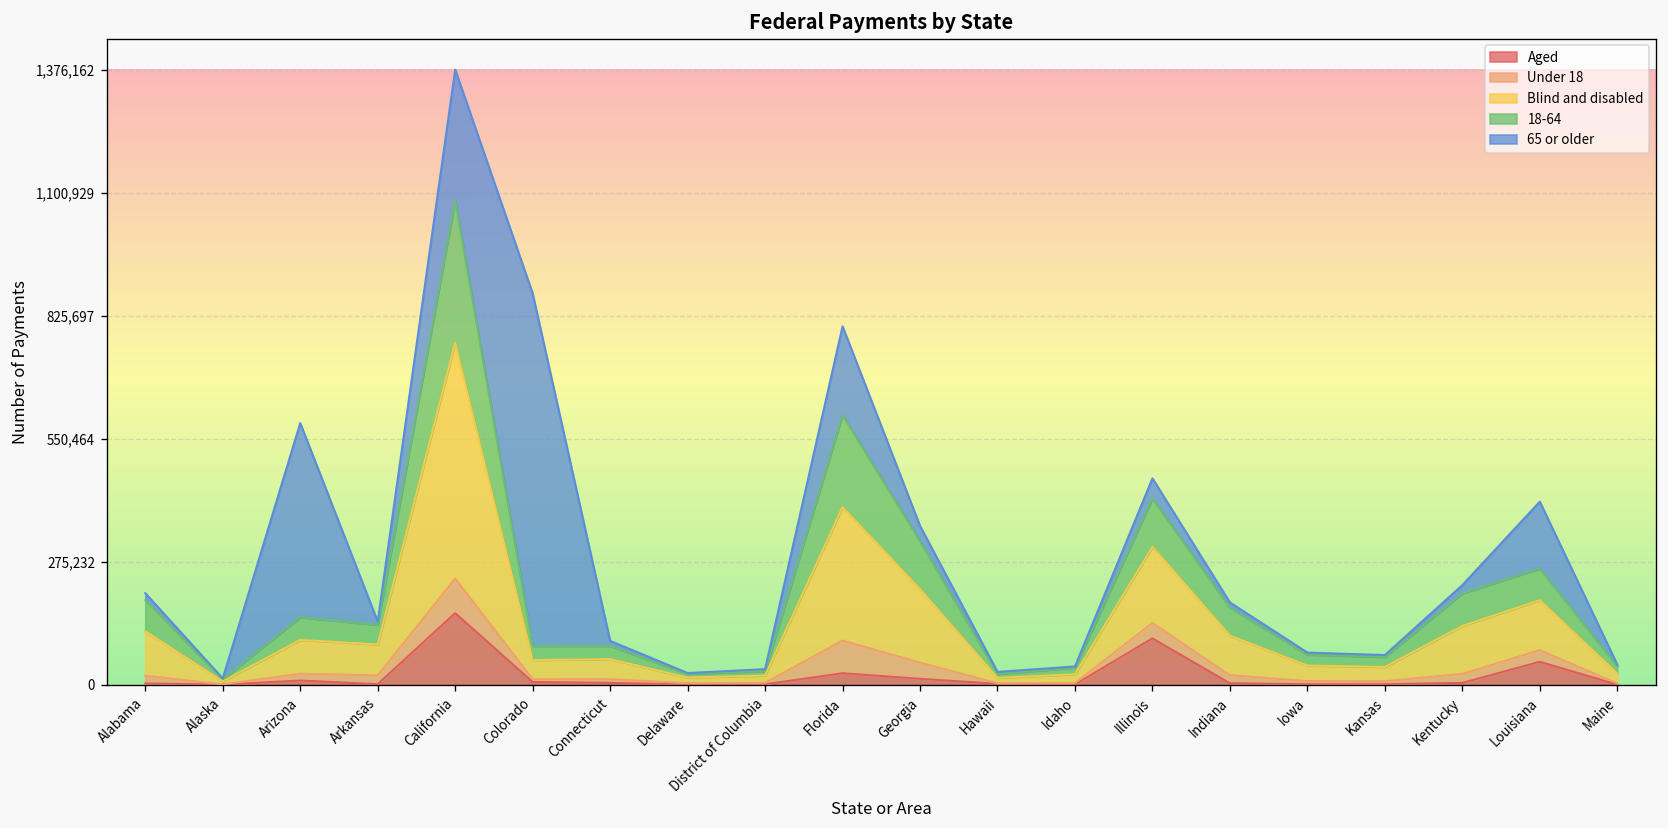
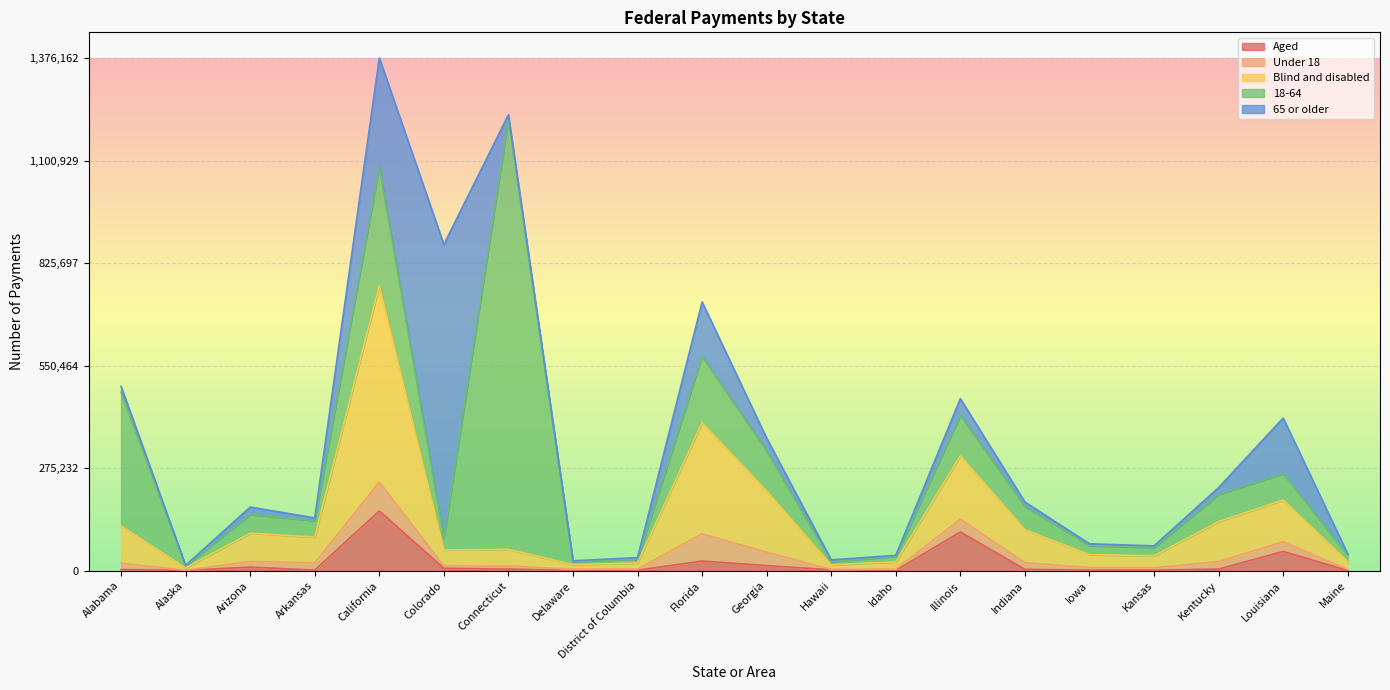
  {
    "Aged": {
      "Alabama": "0",
      "Arizona": "10,000",
      "Arkansas": "0",
      "California": "160,000",
      "Connecticut": "0",
      "Florida": "30,000",
      "Georgia": "10,000",
      "Illinois": "100,000",
      "Indiana": "0",
      "Iowa": "0",
      "Kentucky": "0",
      "Louisiana": "50,000"
    },
    "18-64": {
-     "Alabama": "70,000",
+     "Alabama": "360,000",
      "Arizona": "50,000",
      "Arkansas": "40,000",
      "California": "320,000",
      "Colorado": "30,000",
-     "Connecticut": "30,000",
-     "Florida": "210,000",
+     "Connecticut": "1,150,000",
+     "Florida": "180,000",
      "Georgia": "110,000",
      "Illinois": "110,000",
      "Indiana": "60,000",
      "Kentucky": "70,000",
      "Louisiana": "70,000"
    },
    "65 or older": {
      "Alabama": "20,000",
-     "Arizona": "430,000",
+     "Arizona": "20,000",
      "Arkansas": "10,000",
      "California": "290,000",
      "Colorado": "790,000",
      "Connecticut": "10,000",
-     "Florida": "200,000",
+     "Florida": "150,000",
      "Georgia": "30,000",
      "Illinois": "40,000",
      "Indiana": "10,000",
      "Kentucky": "20,000",
      "Louisiana": "150,000"
    }
  }
